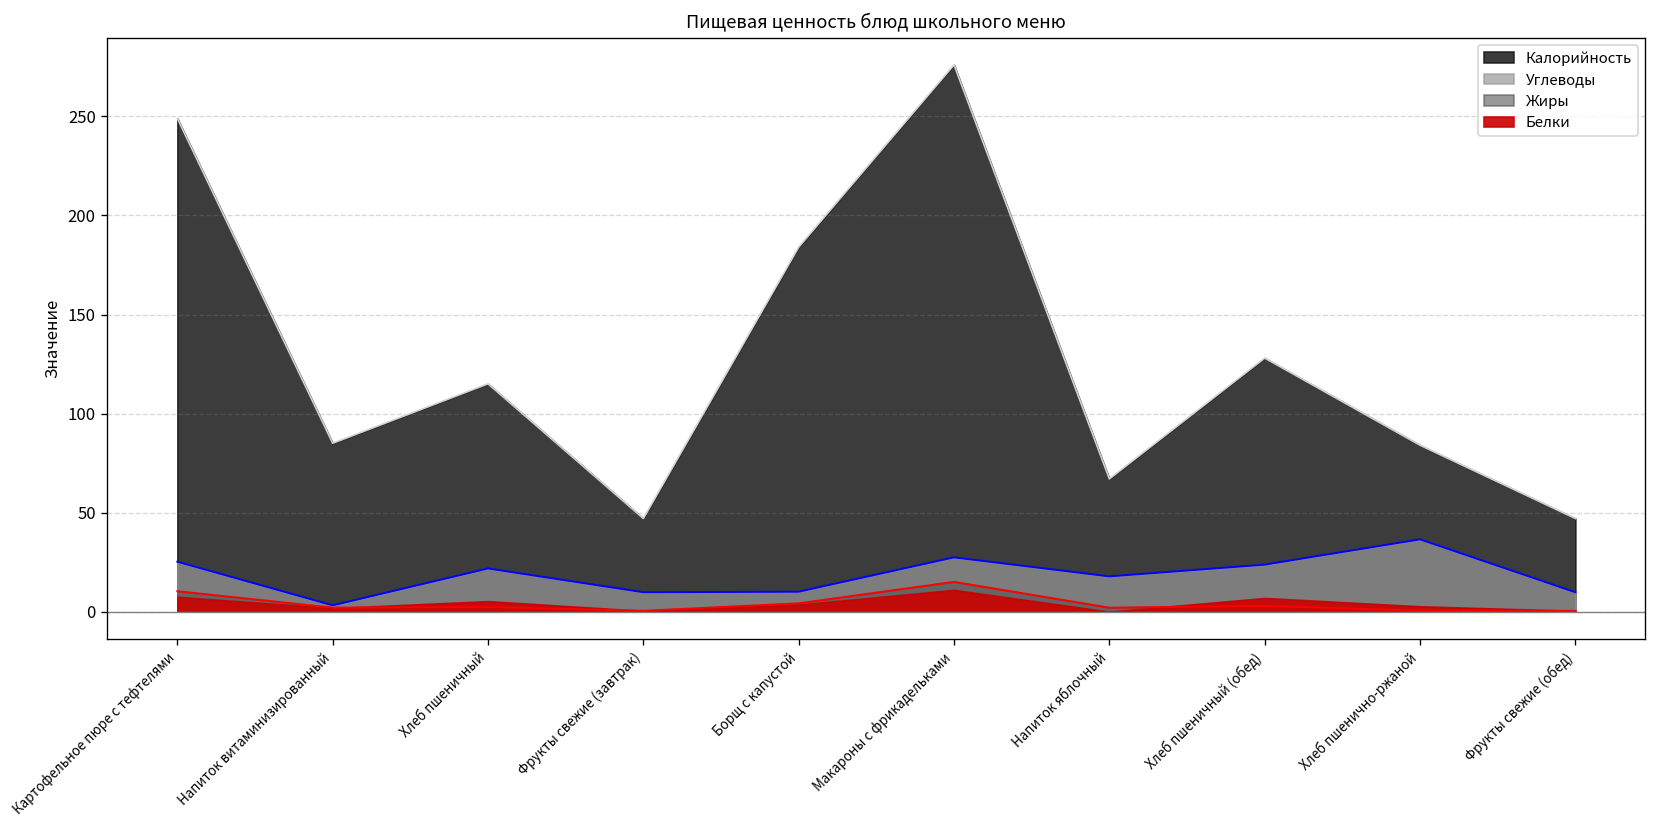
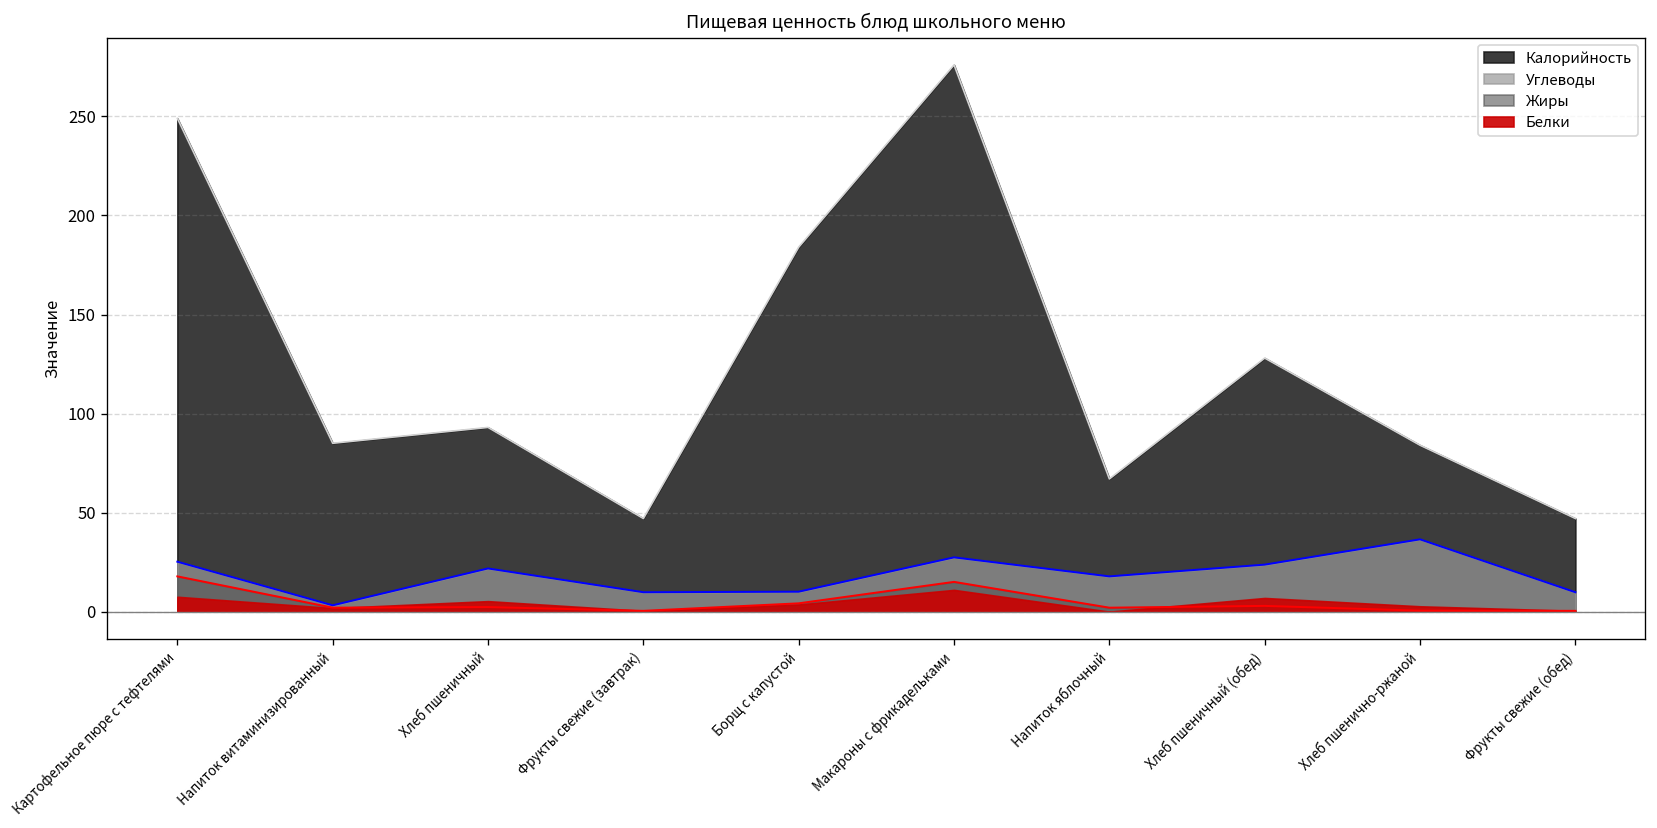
  {
    "Калорийность": {
      "Картофельное пюре с тефтелями": 249,
      "Напиток витаминизированный": 85,
-     "Хлеб пшеничный": 115,
+     "Хлеб пшеничный": 93,
      "Фрукты свежие (завтрак)": 47,
      "Борщ с капустой": 184,
      "Макароны с фрикадельками": 276,
      "Напиток яблочный": 67,
      "Хлеб пшеничный (обед)": 128,
      "Хлеб пшенично-ржаной": 84,
      "Фрукты свежие (обед)": 47
    },
    "Углеводы": {
      "Картофельное пюре с тефтелями": 25,
      "Хлеб пшеничный": 22,
      "Фрукты свежие (завтрак)": 10,
      "Борщ с капустой": 10,
      "Макароны с фрикадельками": 27,
      "Напиток яблочный": 18,
      "Хлеб пшеничный (обед)": 24,
      "Хлеб пшенично-ржаной": 37,
      "Фрукты свежие (обед)": 10
    },
    "Жиры": {
-     "Картофельное пюре с тефтелями": 10,
+     "Картофельное пюре с тефтелями": 18,
      "Хлеб пшеничный": 2,
      "Макароны с фрикадельками": 15,
      "Напиток яблочный": 2,
      "Хлеб пшеничный (обед)": 3,
      "Хлеб пшенично-ржаной": 1
    },
    "Белки": {
      "Картофельное пюре с тефтелями": 8,
      "Хлеб пшеничный": 5,
      "Макароны с фрикадельками": 11,
      "Напиток яблочный": 0,
      "Хлеб пшеничный (обед)": 7,
      "Хлеб пшенично-ржаной": 3
    }
  }
